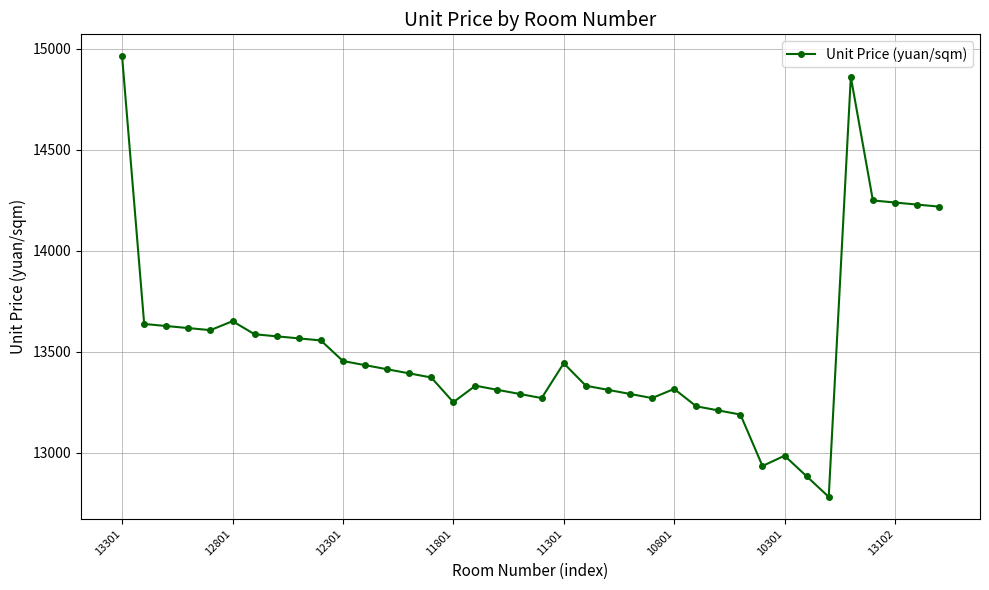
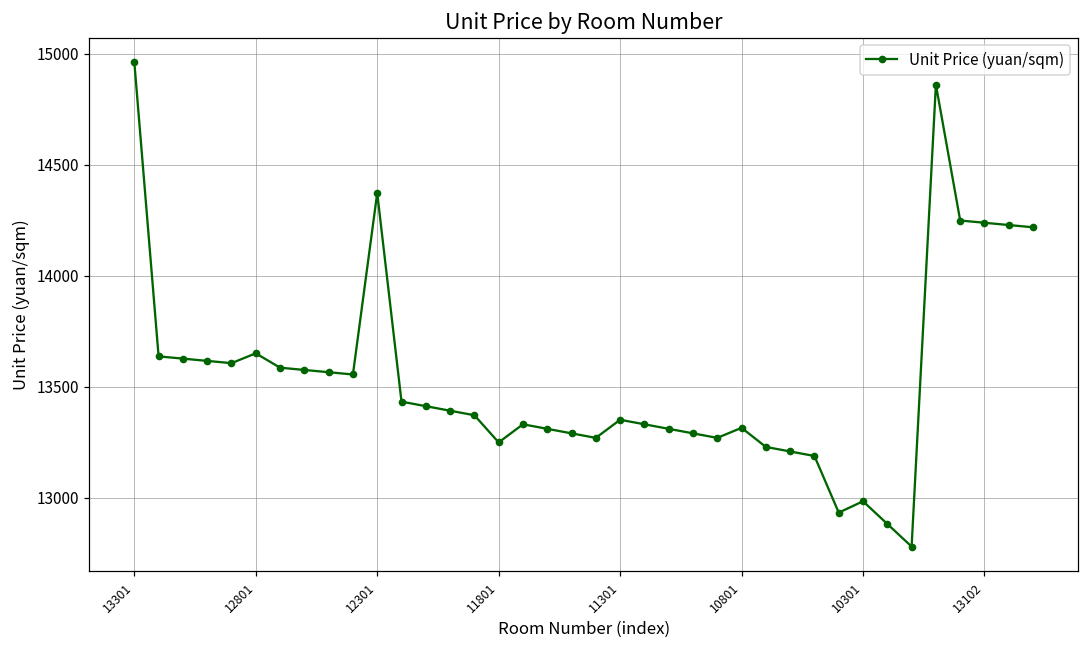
  {
    "13301": 14960,
    "12801": 13650,
-   "12301": 13450,
+   "12301": 14370,
    "11801": 13250,
-   "11301": 13440,
+   "11301": 13350,
    "10801": 13320,
    "10301": 12980,
    "13102": 14240
  }
